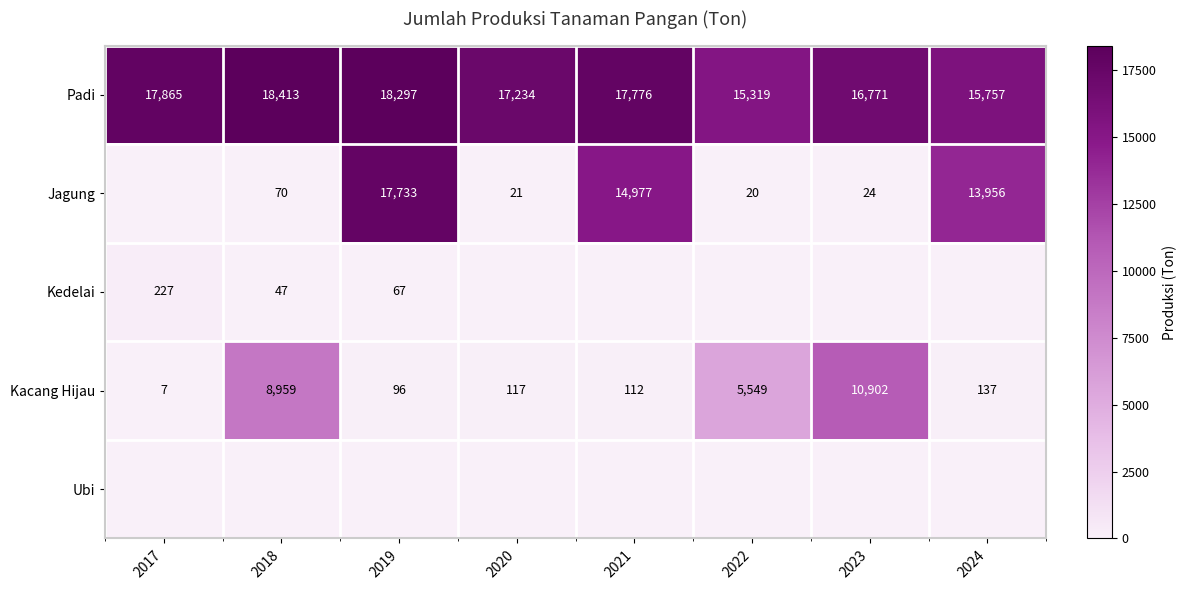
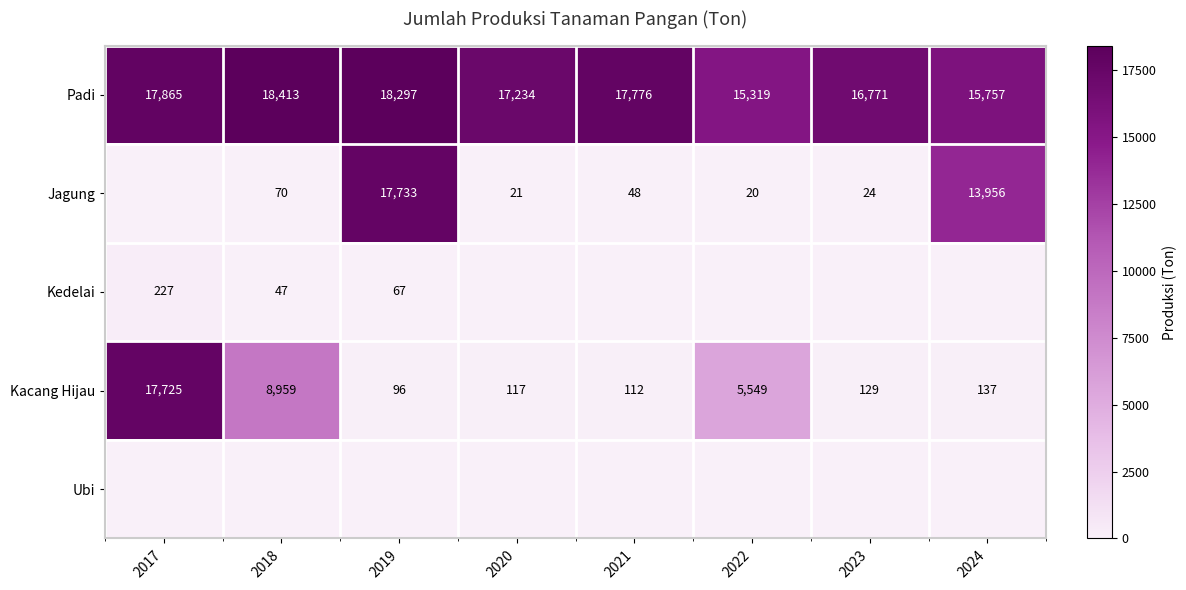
  {
    "Padi": {
      "2017": "17,865",
      "2018": "18,413",
      "2019": "18,297",
      "2020": "17,234",
      "2021": "17,776",
      "2022": "15,319",
      "2023": "16,771",
      "2024": "15,757"
    },
    "Jagung": {
      "2018": "70",
      "2019": "17,733",
      "2020": "21",
-     "2021": "14,977",
+     "2021": "48",
      "2022": "20",
      "2023": "24",
      "2024": "13,956"
    },
    "Kedelai": {
      "2017": "227",
      "2018": "47",
      "2019": "67"
    },
    "Kacang Hijau": {
-     "2017": "7",
+     "2017": "17,725",
      "2018": "8,959",
      "2019": "96",
      "2020": "117",
      "2021": "112",
      "2022": "5,549",
-     "2023": "10,902",
+     "2023": "129",
      "2024": "137"
    }
  }
